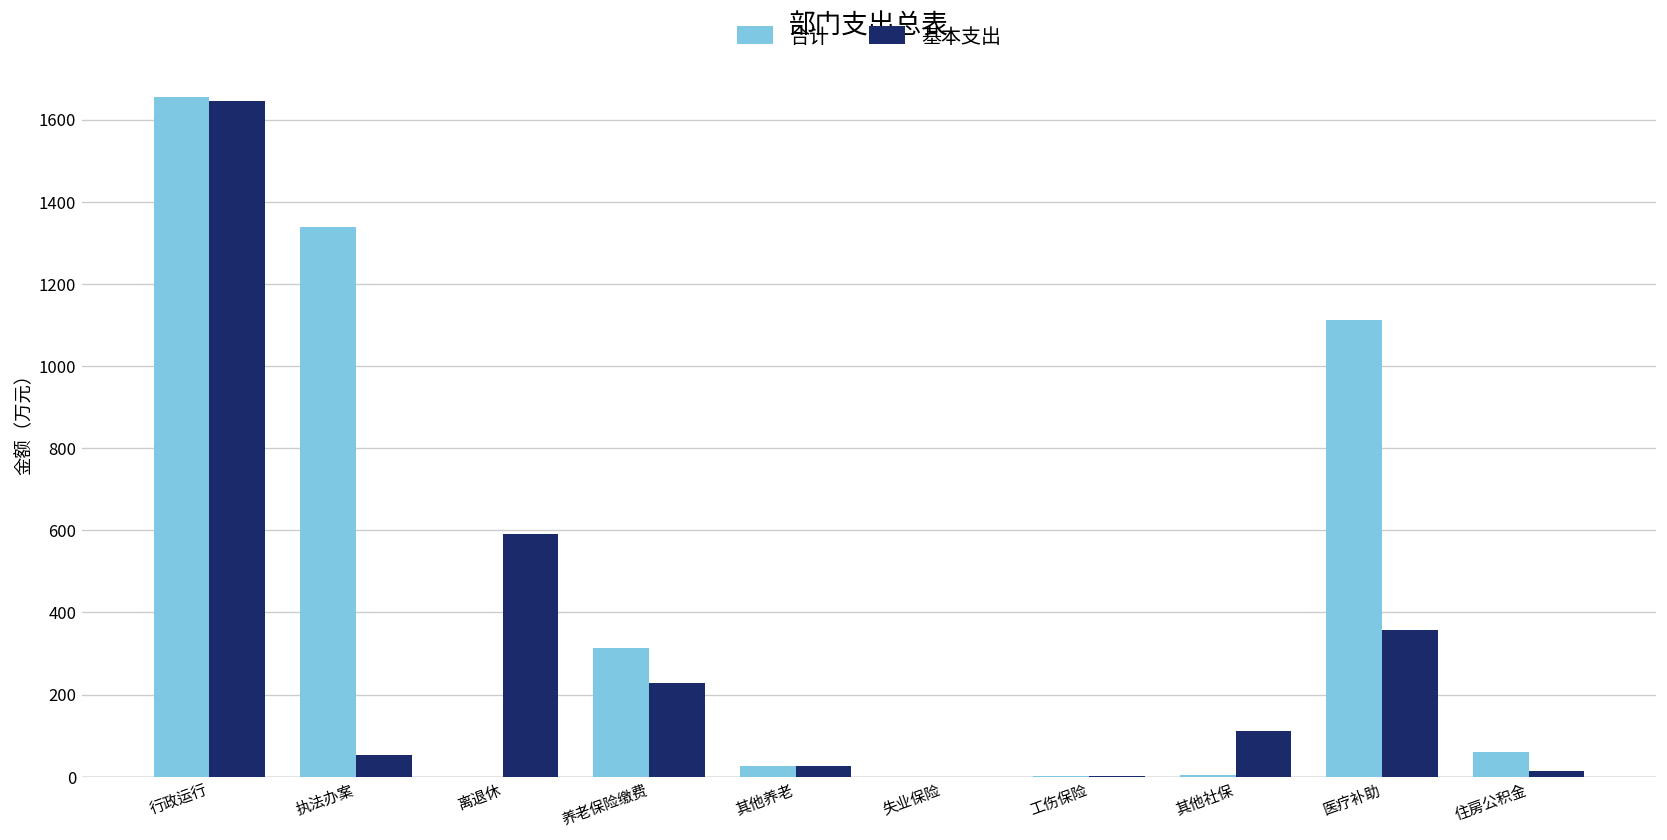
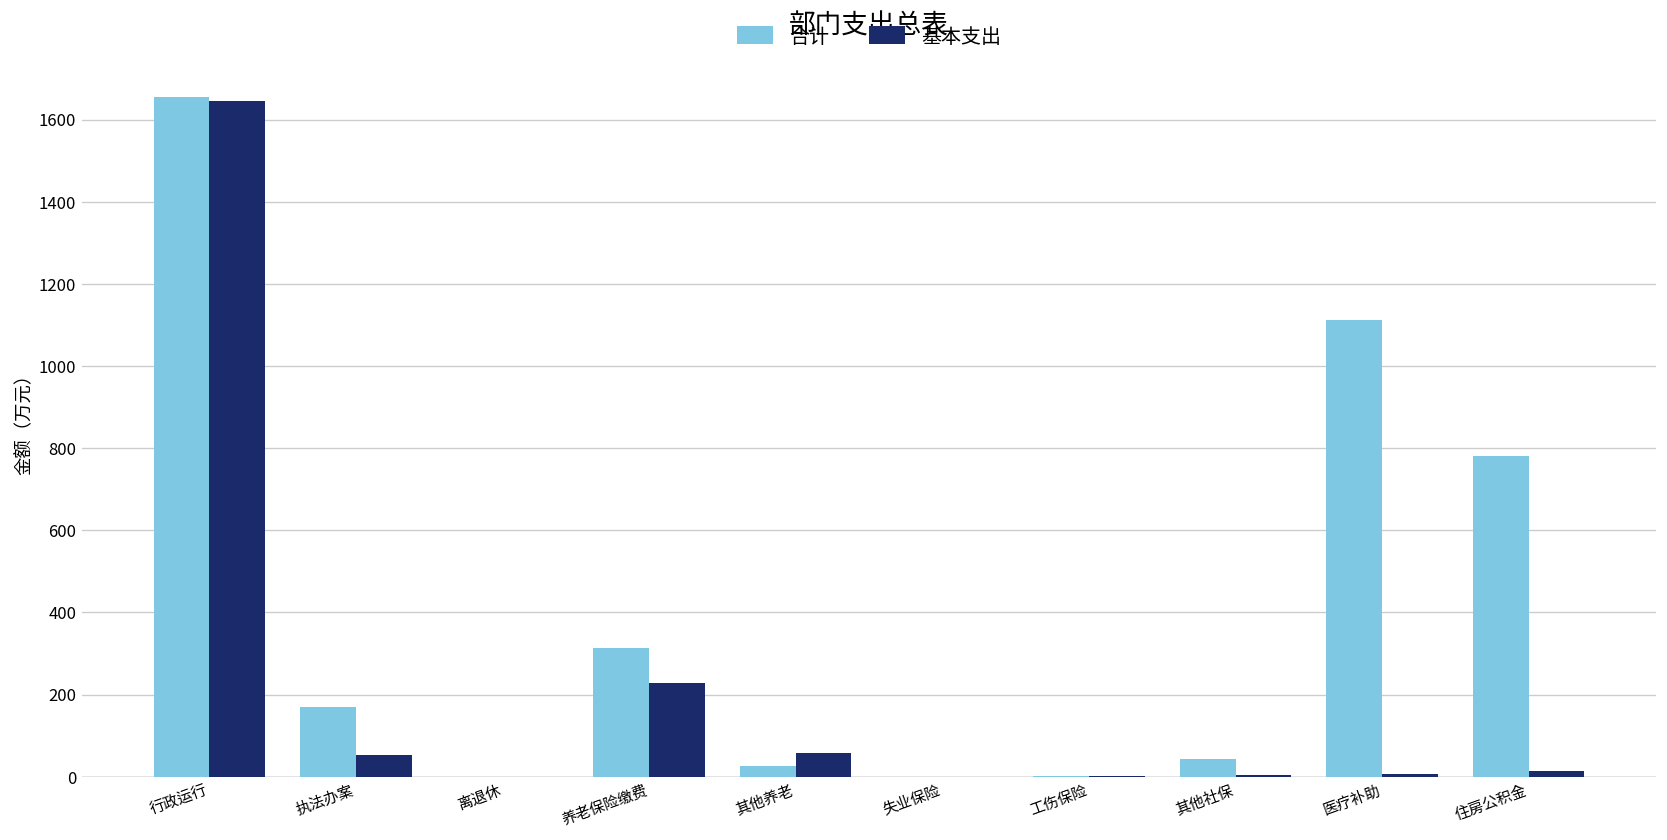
  {
    "合计": {
      "行政运行": 1650,
-     "执法办案": 1340,
+     "执法办案": 170,
      "养老保险缴费": 310,
      "其他养老": 30,
-     "其他社保": 0,
+     "其他社保": 40,
      "医疗补助": 1110,
-     "住房公积金": 60
+     "住房公积金": 780
    },
    "基本支出": {
      "行政运行": 1640,
      "执法办案": 50,
-     "离退休": 590,
+     "离退休": 0,
      "养老保险缴费": 230,
-     "其他养老": 30,
-     "其他社保": 110,
-     "医疗补助": 360,
+     "其他养老": 60,
+     "其他社保": 0,
+     "医疗补助": 10,
      "住房公积金": 10
    }
  }
